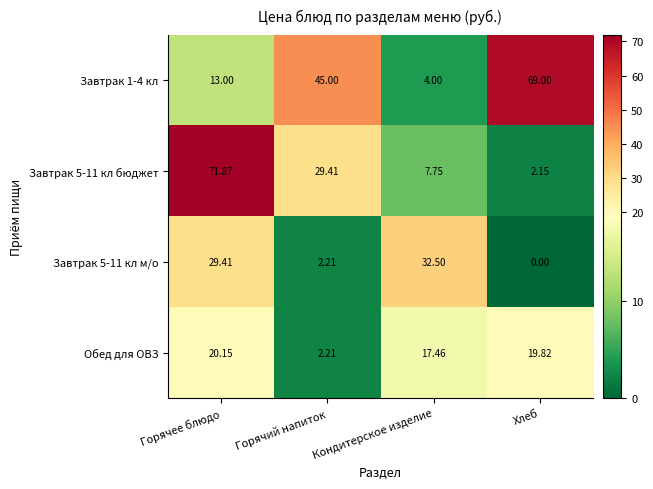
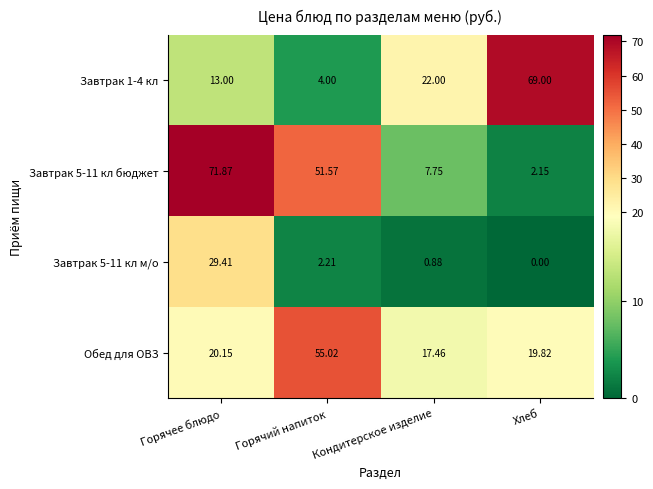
  {
    "Завтрак 1-4 кл": {
      "Горячее блюдо": 13.00,
-     "Горячий напиток": 45.00,
-     "Кондитерское изделие": 4.00,
+     "Горячий напиток": 4.00,
+     "Кондитерское изделие": 22.00,
      "Хлеб": 69.00
    },
    "Завтрак 5-11 кл бюджет": {
      "Горячее блюдо": 71.87,
-     "Горячий напиток": 29.41,
+     "Горячий напиток": 51.57,
      "Кондитерское изделие": 7.75,
      "Хлеб": 2.15
    },
    "Завтрак 5-11 кл м/о": {
      "Горячее блюдо": 29.41,
      "Горячий напиток": 2.21,
-     "Кондитерское изделие": 32.50,
+     "Кондитерское изделие": 0.88,
      "Хлеб": 0.00
    },
    "Обед для ОВЗ": {
      "Горячее блюдо": 20.15,
-     "Горячий напиток": 2.21,
+     "Горячий напиток": 55.02,
      "Кондитерское изделие": 17.46,
      "Хлеб": 19.82
    }
  }
